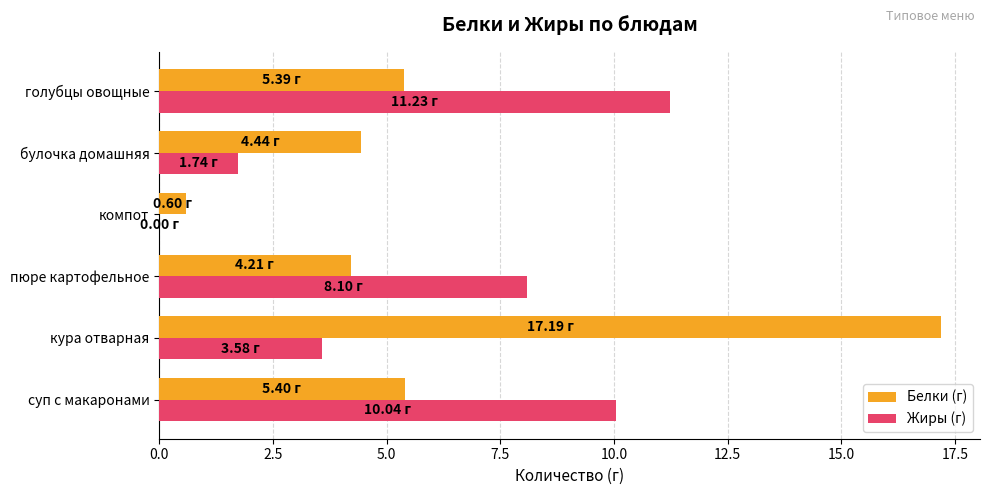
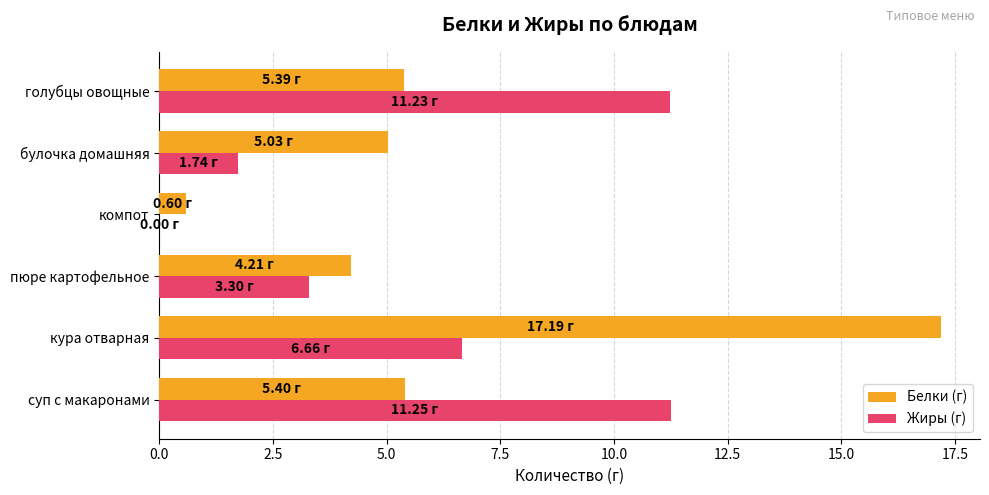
  {
    "Белки (г)": {
      "голубцы овощные": 5.39,
-     "булочка домашняя": 4.44,
+     "булочка домашняя": 5.03,
      "компот": 0.60,
      "пюре картофельное": 4.21,
      "кура отварная": 17.19,
      "суп с макаронами": 5.40
    },
    "Жиры (г)": {
      "голубцы овощные": 11.23,
      "булочка домашняя": 1.74,
      "компот": 0.00,
-     "пюре картофельное": 8.10,
-     "кура отварная": 3.58,
-     "суп с макаронами": 10.04
+     "пюре картофельное": 3.30,
+     "кура отварная": 6.66,
+     "суп с макаронами": 11.25
    }
  }
